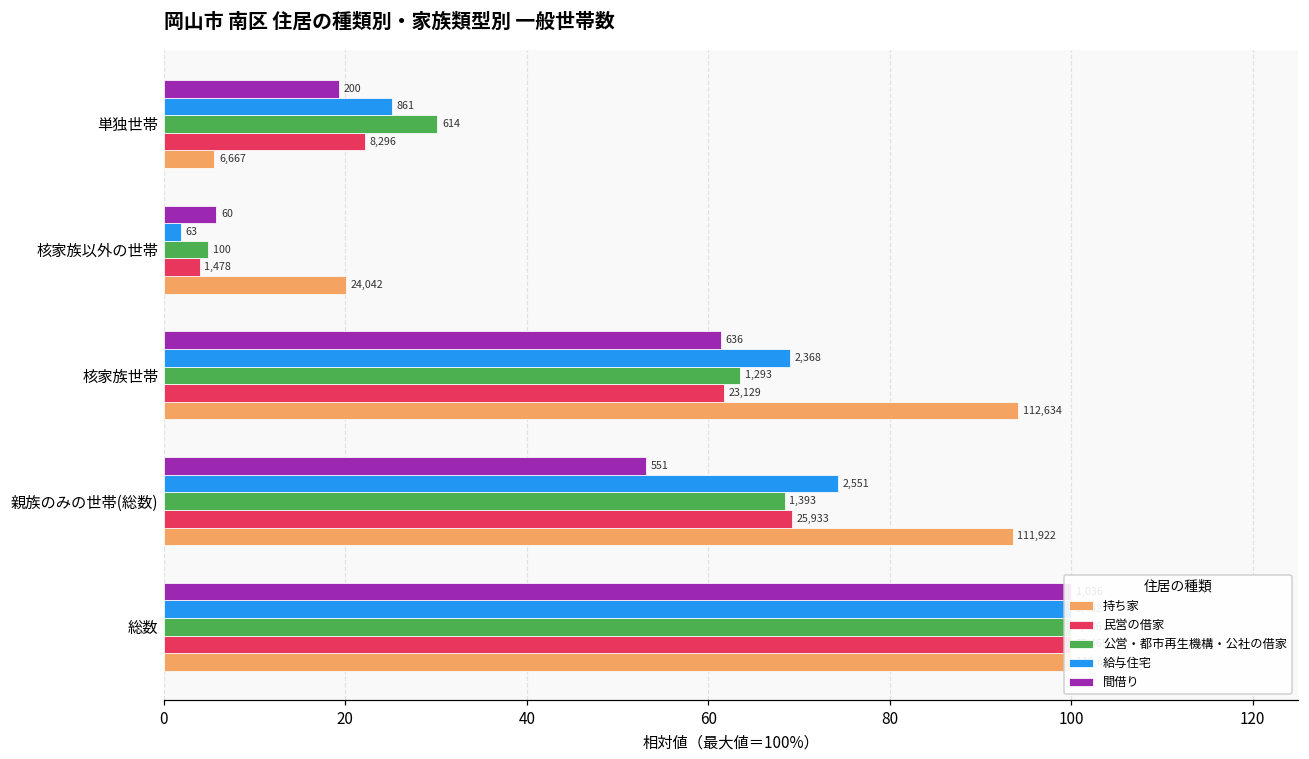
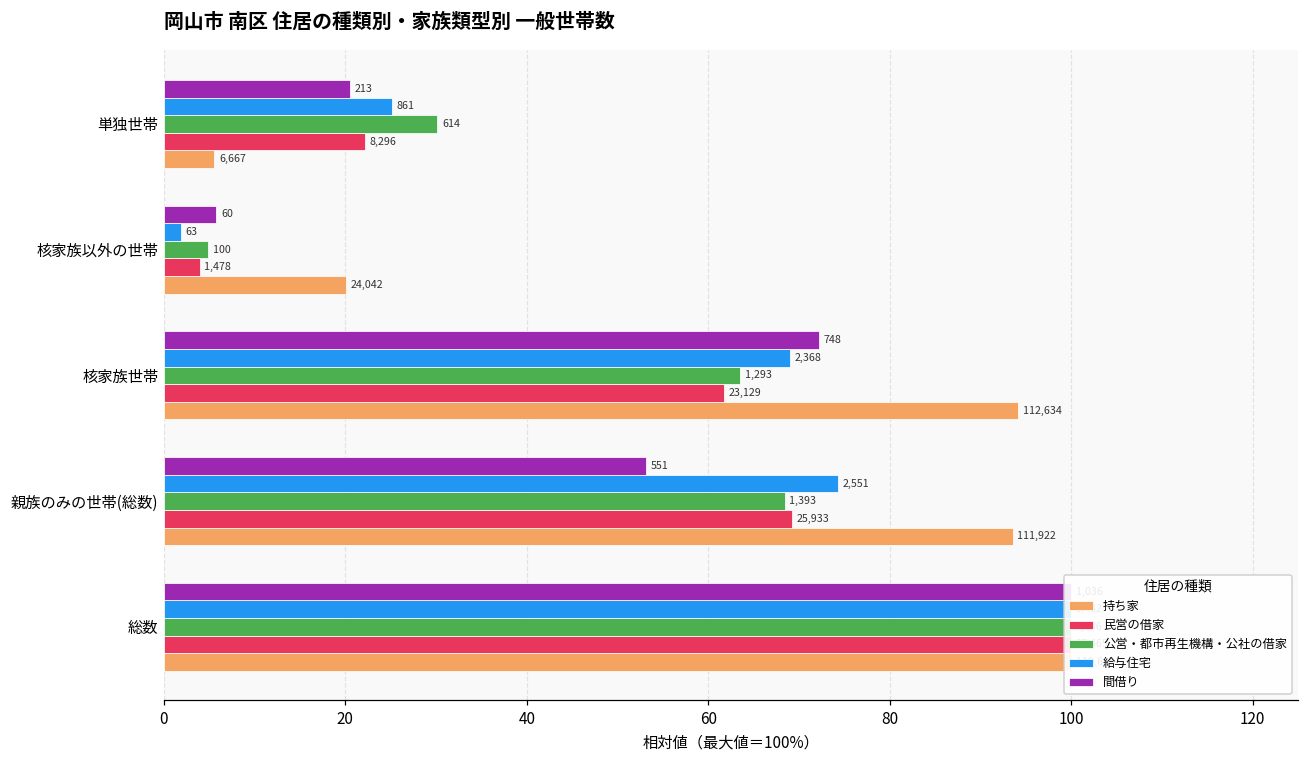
  {
    "間借り": {
-     "単独世帯": 200,
-     "核家族世帯": 636
+     "単独世帯": 213,
+     "核家族世帯": 748
    }
  }
